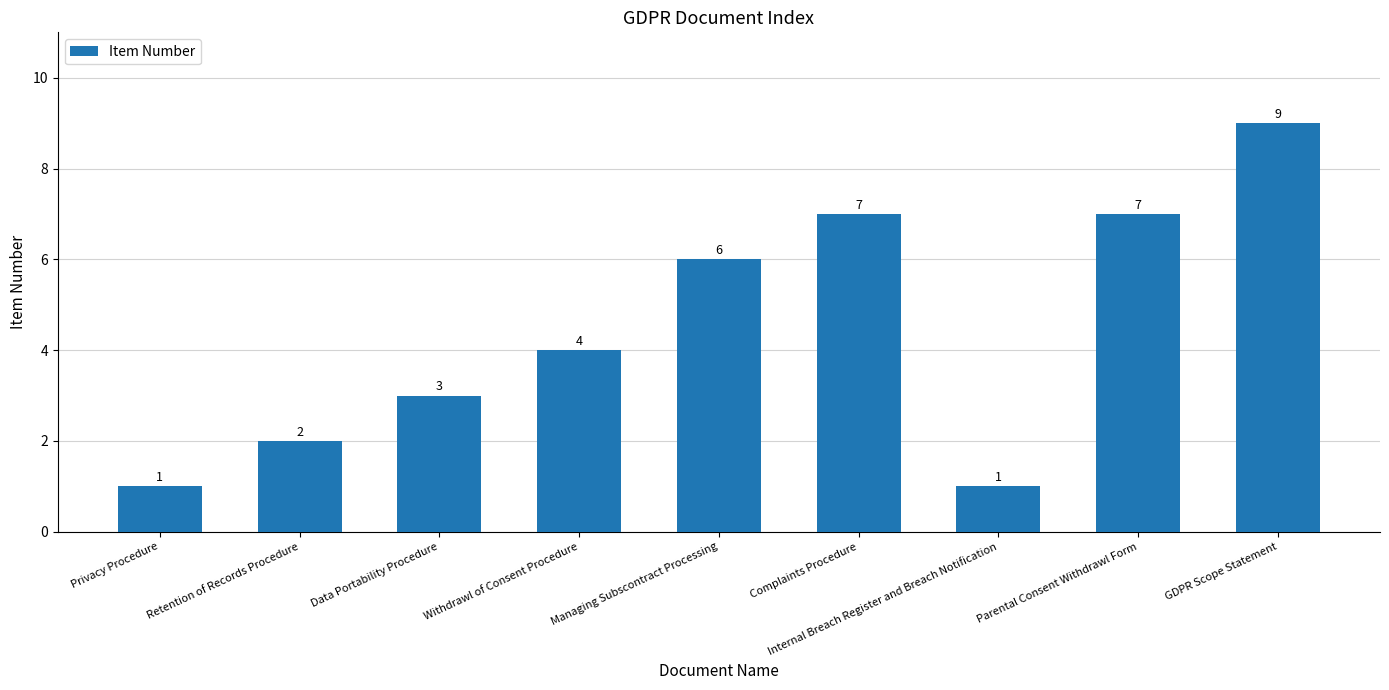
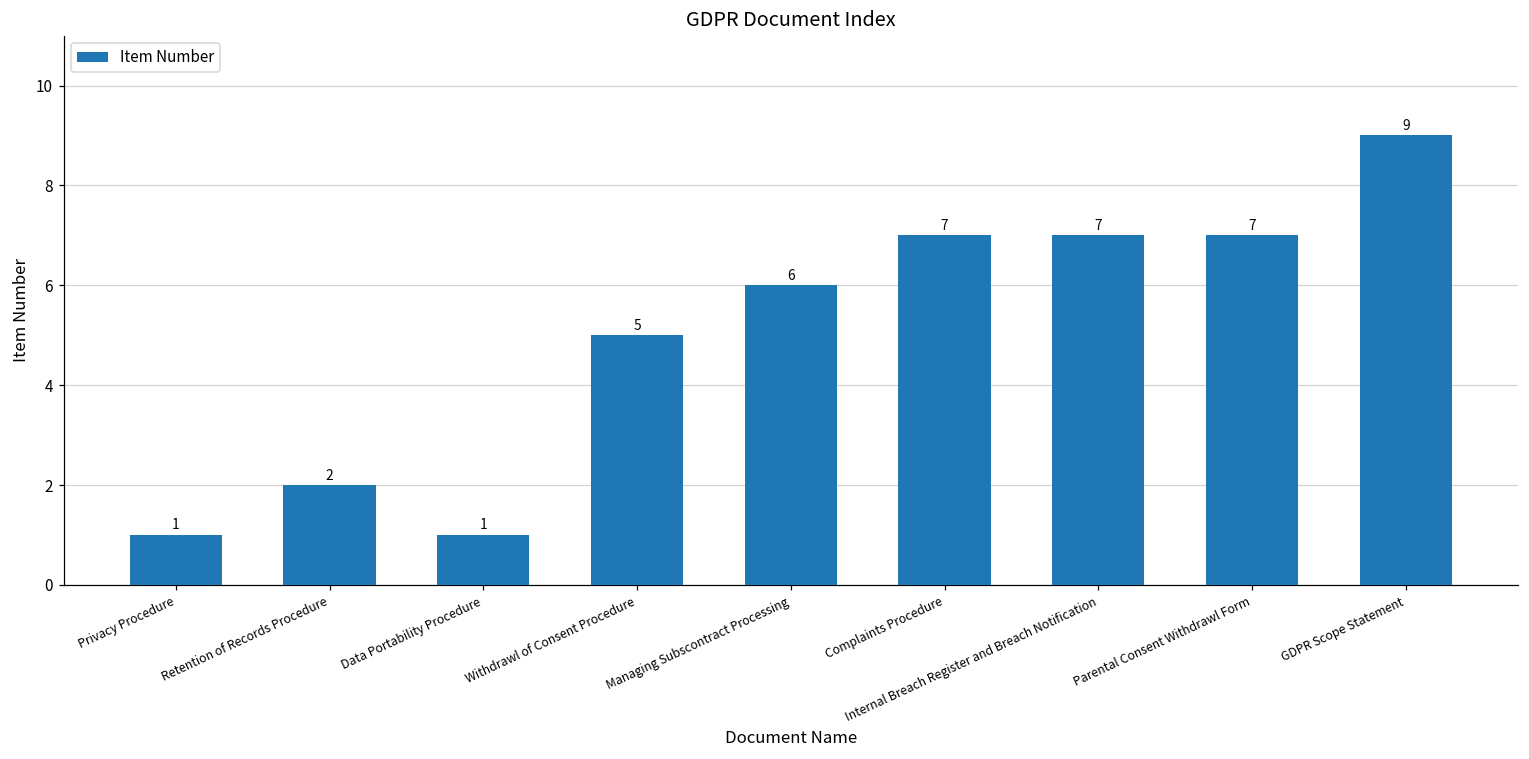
  {
    "Privacy Procedure": 1,
    "Retention of Records Procedure": 2,
-   "Data Portability Procedure": 3,
-   "Withdrawl of Consent Procedure": 4,
+   "Data Portability Procedure": 1,
+   "Withdrawl of Consent Procedure": 5,
    "Managing Subscontract Processing": 6,
    "Complaints Procedure": 7,
-   "Internal Breach Register and Breach Notification": 1,
+   "Internal Breach Register and Breach Notification": 7,
    "Parental Consent Withdrawl Form": 7,
    "GDPR Scope Statement": 9
  }
